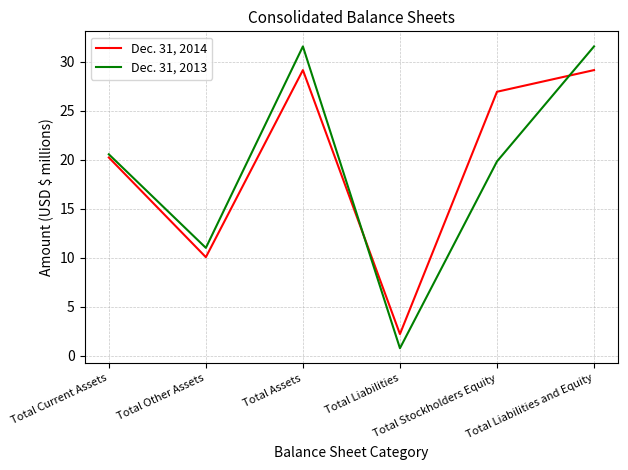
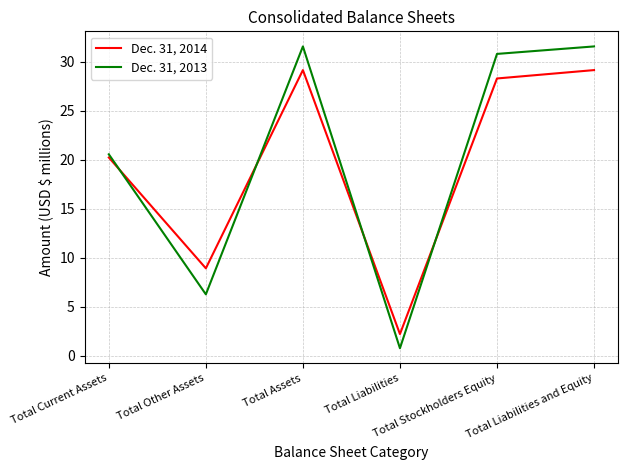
  {
    "Dec. 31, 2014": {
      "Total Current Assets": 20,
-     "Total Other Assets": 10,
+     "Total Other Assets": 9,
      "Total Assets": 29,
      "Total Liabilities": 2,
-     "Total Stockholders Equity": 27,
+     "Total Stockholders Equity": 28,
      "Total Liabilities and Equity": 29
    },
    "Dec. 31, 2013": {
      "Total Current Assets": 21,
-     "Total Other Assets": 11,
+     "Total Other Assets": 6,
      "Total Assets": 32,
      "Total Liabilities": 1,
-     "Total Stockholders Equity": 20,
+     "Total Stockholders Equity": 31,
      "Total Liabilities and Equity": 32
    }
  }
